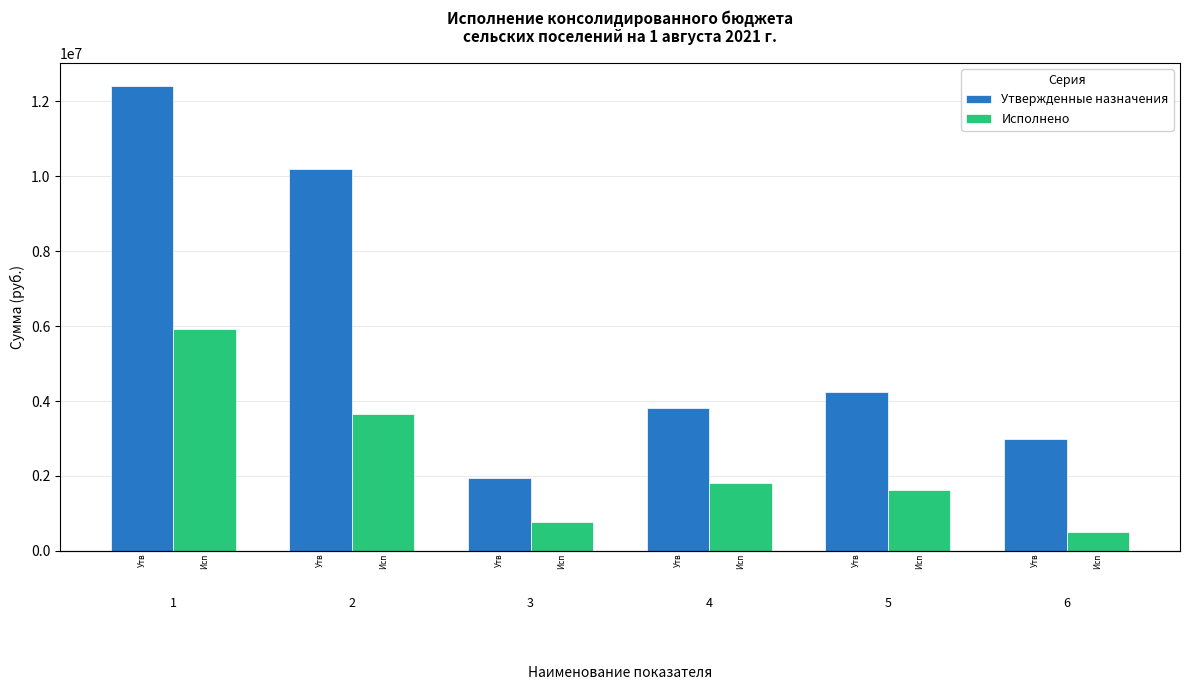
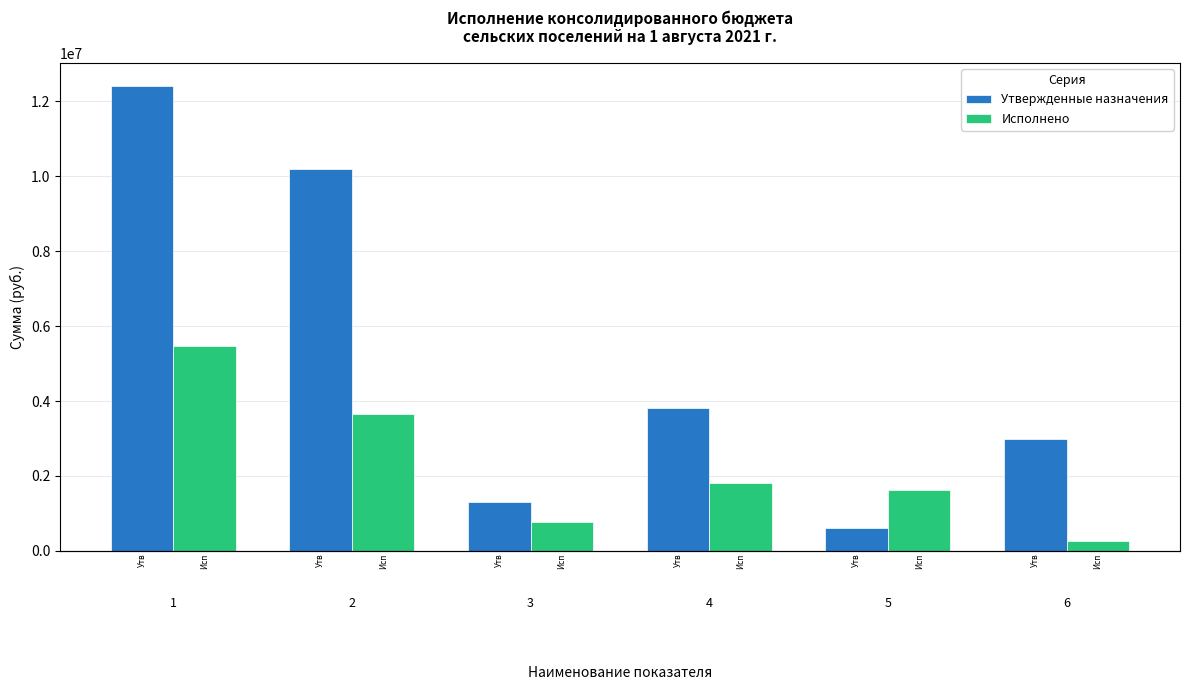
  {
    "Утвержденные назначения": {
      "1": 12400000,
      "2": 10200000,
-     "3": 1900000,
+     "3": 1300000,
      "4": 3800000,
-     "5": 4200000,
+     "5": 600000,
      "6": 3000000
    },
    "Исполнено": {
-     "1": 5900000,
+     "1": 5500000,
      "2": 3700000,
      "3": 800000,
      "4": 1800000,
      "5": 1600000,
-     "6": 500000
+     "6": 300000
    }
  }
